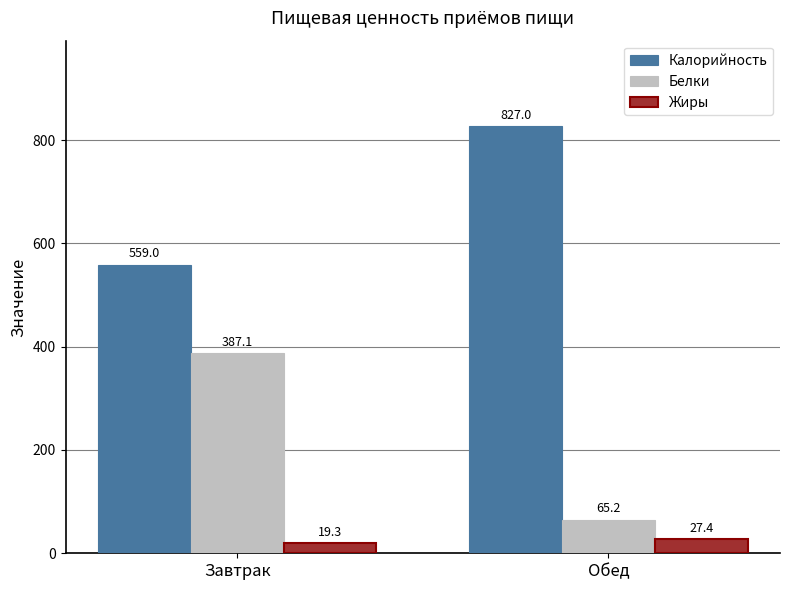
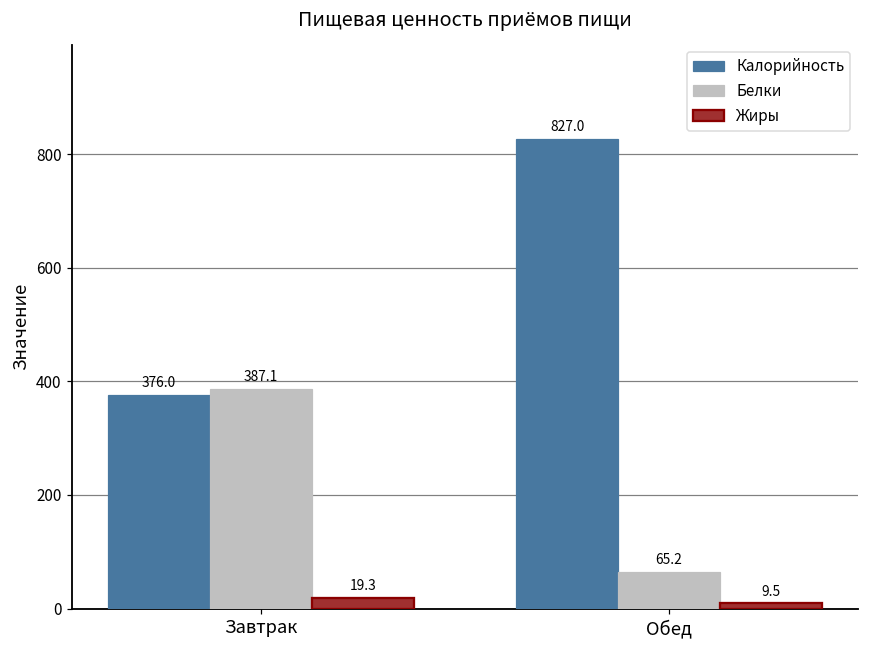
  {
    "Калорийность": {
-     "Завтрак": 559.0,
+     "Завтрак": 376.0,
      "Обед": 827.0
    },
    "Белки": {
      "Завтрак": 387.1,
      "Обед": 65.2
    },
    "Жиры": {
      "Завтрак": 19.3,
-     "Обед": 27.4
+     "Обед": 9.5
    }
  }
